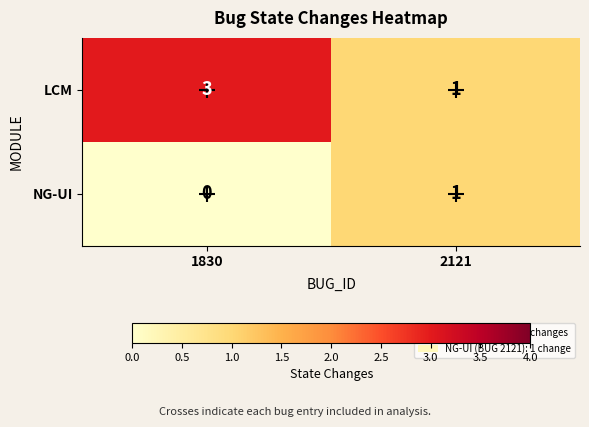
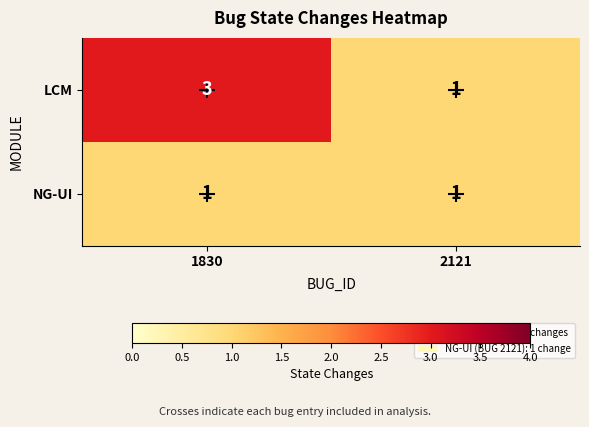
  {
    "NG-UI": {
-     "1830": 0
+     "1830": 1
    }
  }
